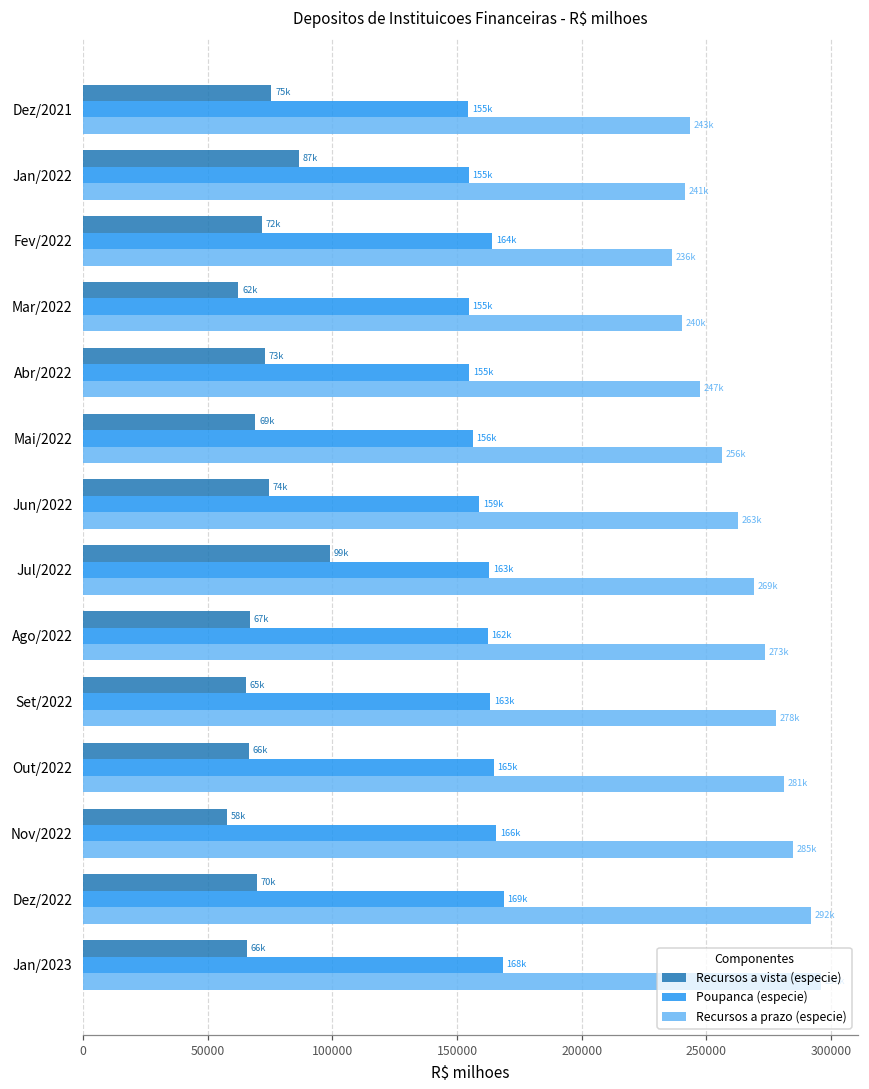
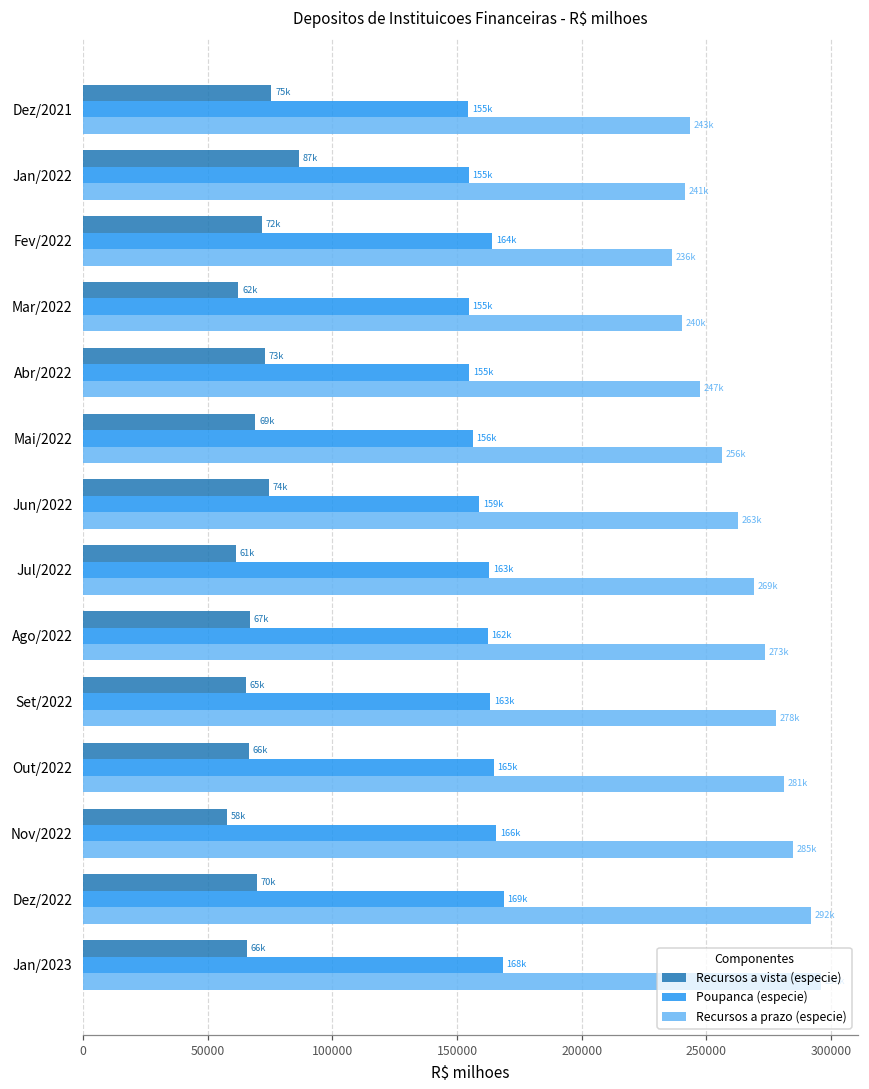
  {
    "Recursos a vista (especie)": {
      "Dez/2021": "75k",
      "Jan/2022": "87k",
      "Fev/2022": "72k",
      "Mar/2022": "62k",
      "Abr/2022": "73k",
      "Mai/2022": "69k",
      "Jun/2022": "74k",
-     "Jul/2022": "99k",
+     "Jul/2022": "61k",
      "Ago/2022": "67k",
      "Set/2022": "65k",
      "Out/2022": "66k",
      "Nov/2022": "58k",
      "Dez/2022": "70k",
      "Jan/2023": "66k"
    },
    "Poupanca (especie)": {
      "Dez/2021": "155k",
      "Jan/2022": "155k",
      "Fev/2022": "164k",
      "Mar/2022": "155k",
      "Abr/2022": "155k",
      "Mai/2022": "156k",
      "Jun/2022": "159k",
      "Jul/2022": "163k",
      "Ago/2022": "162k",
      "Set/2022": "163k",
      "Out/2022": "165k",
      "Nov/2022": "166k",
      "Dez/2022": "169k",
      "Jan/2023": "168k"
    },
    "Recursos a prazo (especie)": {
      "Dez/2021": "243k",
      "Jan/2022": "241k",
      "Fev/2022": "236k",
      "Mar/2022": "240k",
      "Abr/2022": "247k",
      "Mai/2022": "256k",
      "Jun/2022": "263k",
      "Jul/2022": "269k",
      "Ago/2022": "273k",
      "Set/2022": "278k",
      "Out/2022": "281k",
      "Nov/2022": "285k",
      "Dez/2022": "292k"
    }
  }
